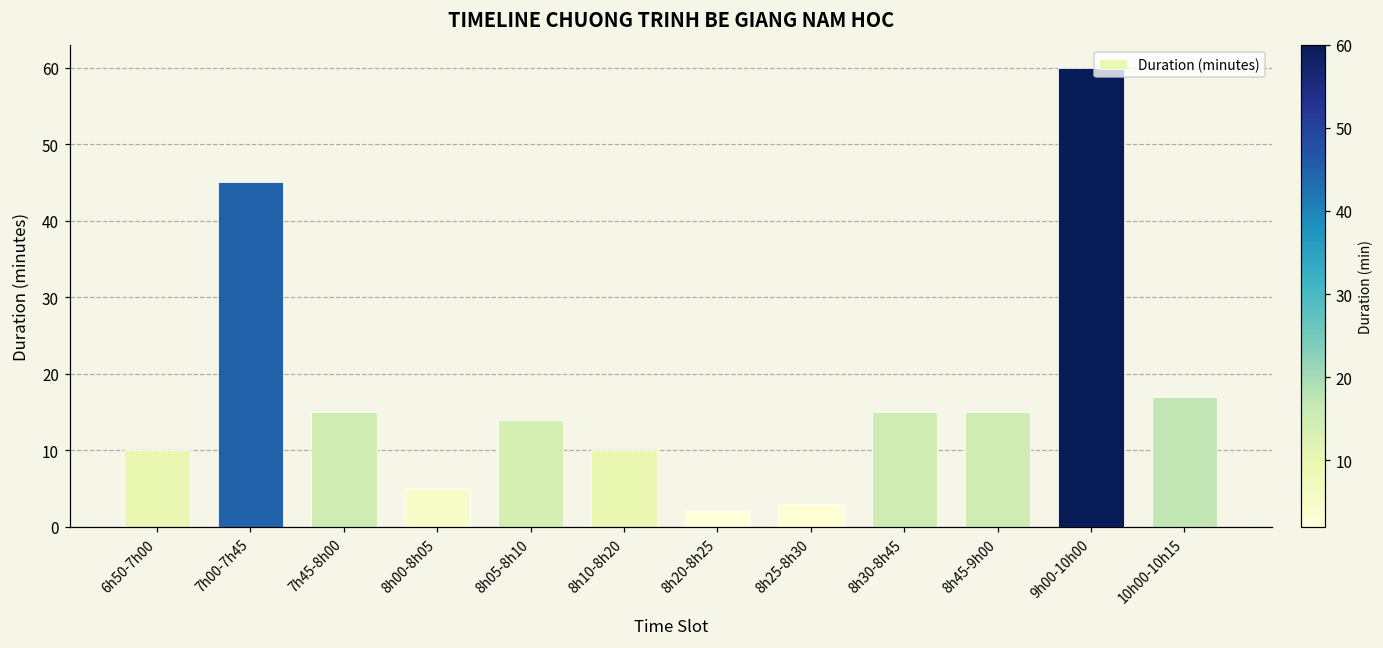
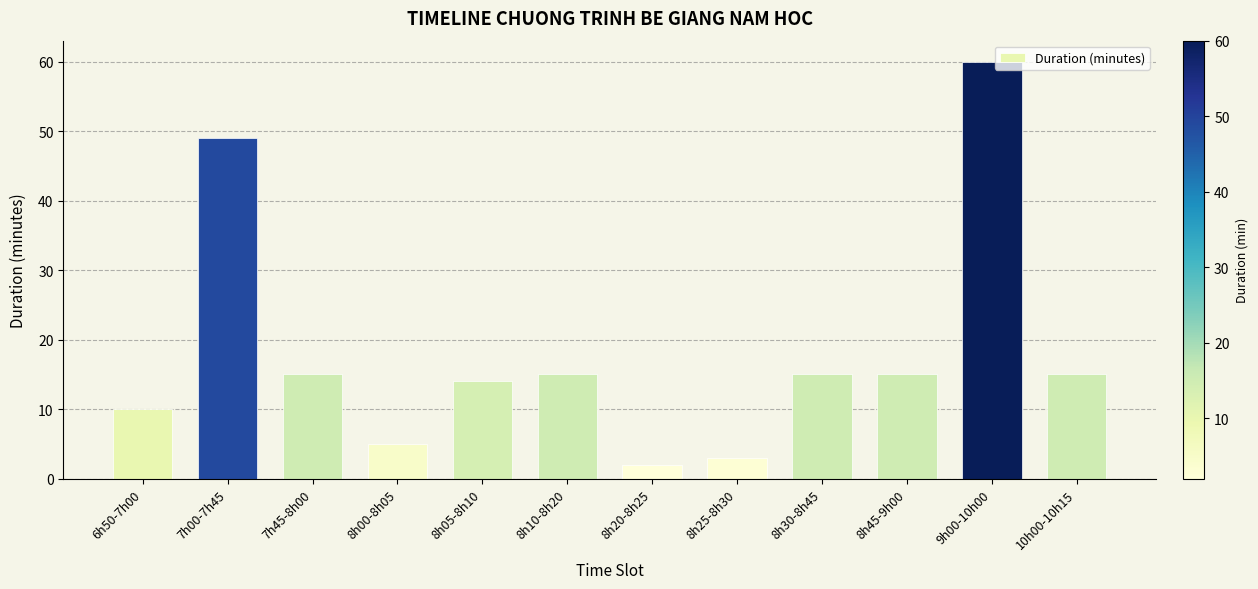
  {
    "6h50-7h00": 10,
-   "7h00-7h45": 45,
+   "7h00-7h45": 49,
    "7h45-8h00": 15,
    "8h00-8h05": 5,
    "8h05-8h10": 14,
-   "8h10-8h20": 10,
+   "8h10-8h20": 15,
    "8h20-8h25": 2,
    "8h25-8h30": 3,
    "8h30-8h45": 15,
    "8h45-9h00": 15,
    "9h00-10h00": 60,
-   "10h00-10h15": 17
+   "10h00-10h15": 15
  }
